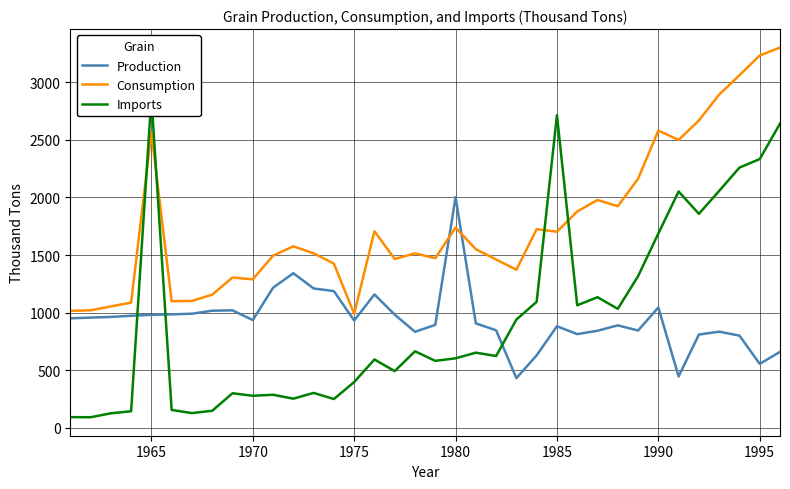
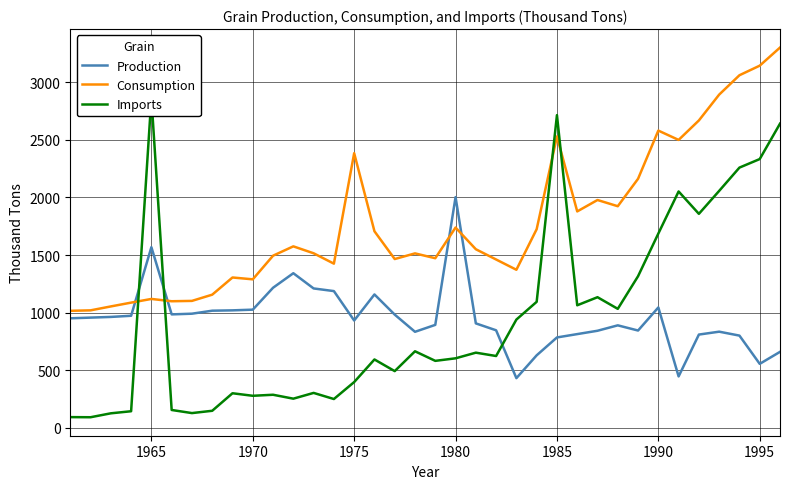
  {
    "Production": {
-     "1965": 980,
-     "1970": 940,
+     "1965": 1570,
+     "1970": 1030,
      "1975": 930,
      "1980": 2000,
-     "1985": 880,
+     "1985": 790,
      "1990": 1050,
      "1995": 560
    },
    "Consumption": {
-     "1965": 2560,
+     "1965": 1120,
      "1970": 1290,
-     "1975": 990,
+     "1975": 2380,
      "1980": 1740,
-     "1985": 1700,
+     "1985": 2530,
      "1990": 2580,
-     "1995": 3230
+     "1995": 3140
    },
    "Imports": {
      "1970": 280,
      "1975": 400,
      "1980": 600,
      "1985": 2710,
      "1990": 1690,
      "1995": 2330
    }
  }
